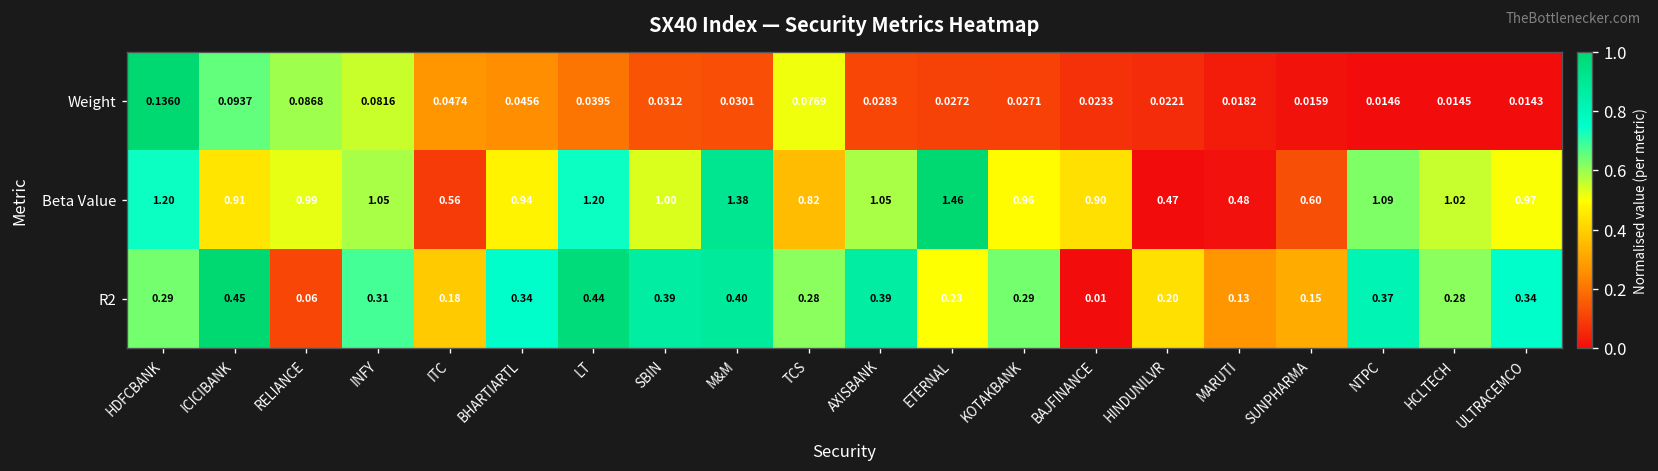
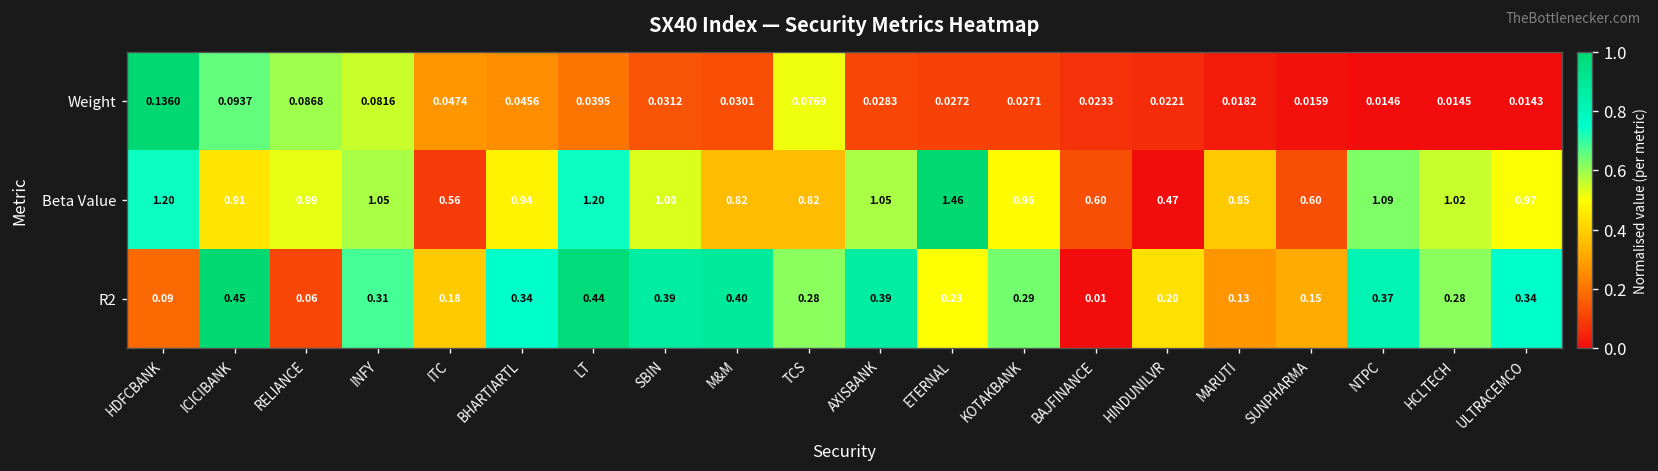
  {
    "Weight": {
      "HDFCBANK": 0.1360,
      "ICICIBANK": 0.0937,
      "RELIANCE": 0.0868,
      "INFY": 0.0816,
      "ITC": 0.0474,
      "BHARTIARTL": 0.0456,
      "LT": 0.0395,
      "SBIN": 0.0312,
      "M&M": 0.0301,
      "TCS": 0.0769,
      "AXISBANK": 0.0283,
      "ETERNAL": 0.0272,
      "KOTAKBANK": 0.0271,
      "BAJFINANCE": 0.0233,
      "HINDUNILVR": 0.0221,
      "MARUTI": 0.0182,
      "SUNPHARMA": 0.0159,
      "NTPC": 0.0146,
      "HCLTECH": 0.0145,
      "ULTRACEMCO": 0.0143
    },
    "Beta Value": {
      "HDFCBANK": 1.20,
      "ICICIBANK": 0.91,
      "RELIANCE": 0.99,
      "INFY": 1.05,
      "ITC": 0.56,
      "BHARTIARTL": 0.94,
      "LT": 1.20,
      "SBIN": 1.00,
-     "M&M": 1.38,
+     "M&M": 0.82,
      "TCS": 0.82,
      "AXISBANK": 1.05,
      "ETERNAL": 1.46,
      "KOTAKBANK": 0.96,
-     "BAJFINANCE": 0.90,
+     "BAJFINANCE": 0.60,
      "HINDUNILVR": 0.47,
-     "MARUTI": 0.48,
+     "MARUTI": 0.85,
      "SUNPHARMA": 0.60,
      "NTPC": 1.09,
      "HCLTECH": 1.02,
      "ULTRACEMCO": 0.97
    },
    "R2": {
-     "HDFCBANK": 0.29,
+     "HDFCBANK": 0.09,
      "ICICIBANK": 0.45,
      "RELIANCE": 0.06,
      "INFY": 0.31,
      "ITC": 0.18,
      "BHARTIARTL": 0.34,
      "LT": 0.44,
      "SBIN": 0.39,
      "M&M": 0.40,
      "TCS": 0.28,
      "AXISBANK": 0.39,
      "ETERNAL": 0.23,
      "KOTAKBANK": 0.29,
      "BAJFINANCE": 0.01,
      "HINDUNILVR": 0.20,
      "MARUTI": 0.13,
      "SUNPHARMA": 0.15,
      "NTPC": 0.37,
      "HCLTECH": 0.28,
      "ULTRACEMCO": 0.34
    }
  }
